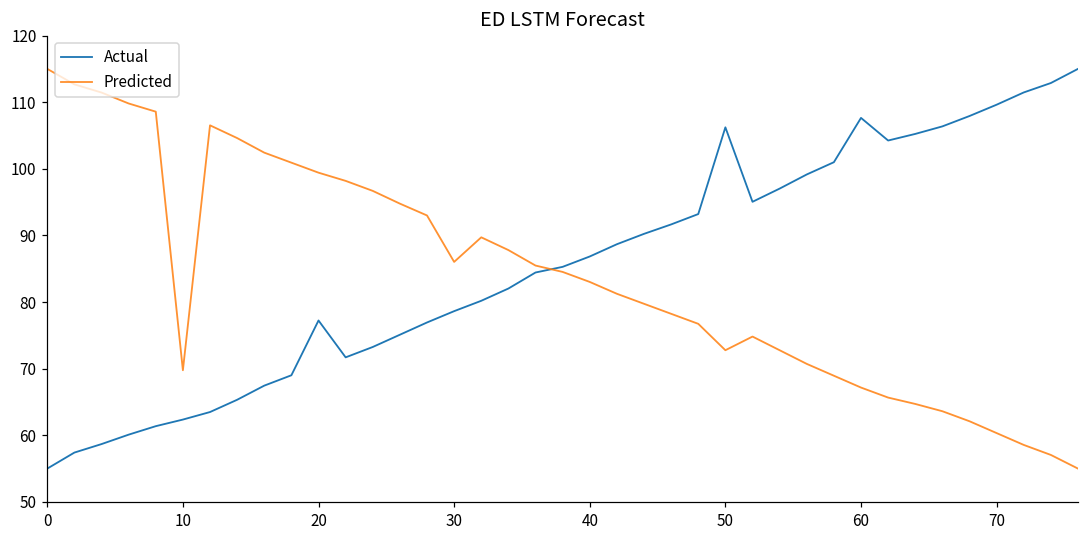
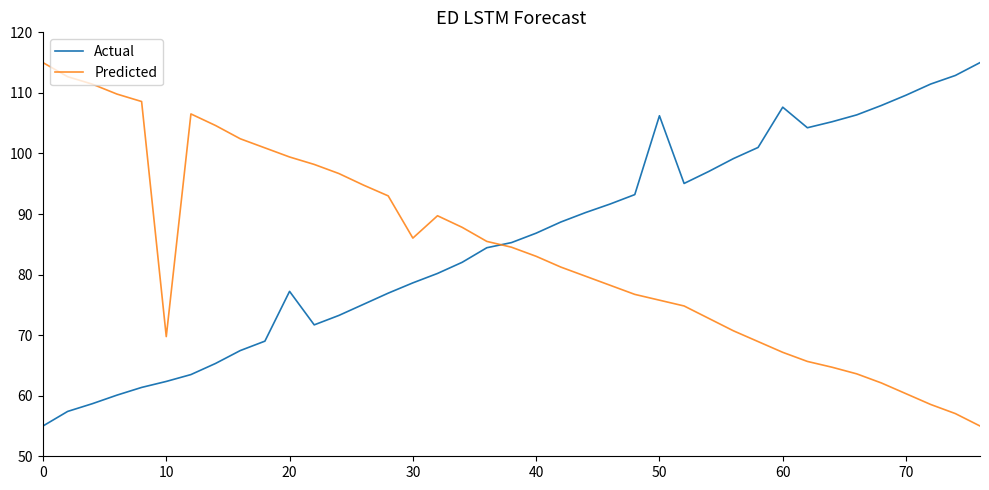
  {
    "Actual": {
      "0": 55,
      "10": 62,
      "20": 77,
      "30": 79,
      "40": 87,
      "50": 106,
      "60": 108,
      "70": 110
    },
    "Predicted": {
      "0": 115,
      "10": 70,
      "20": 99,
      "30": 86,
      "40": 83,
-     "50": 73,
+     "50": 76,
      "60": 67,
      "70": 60
    }
  }
